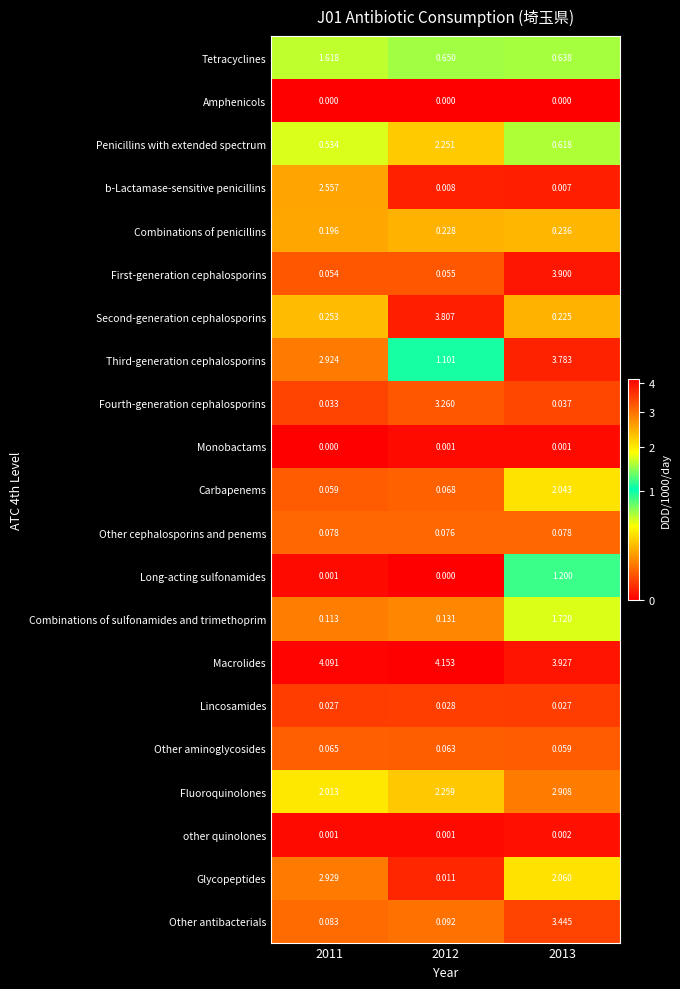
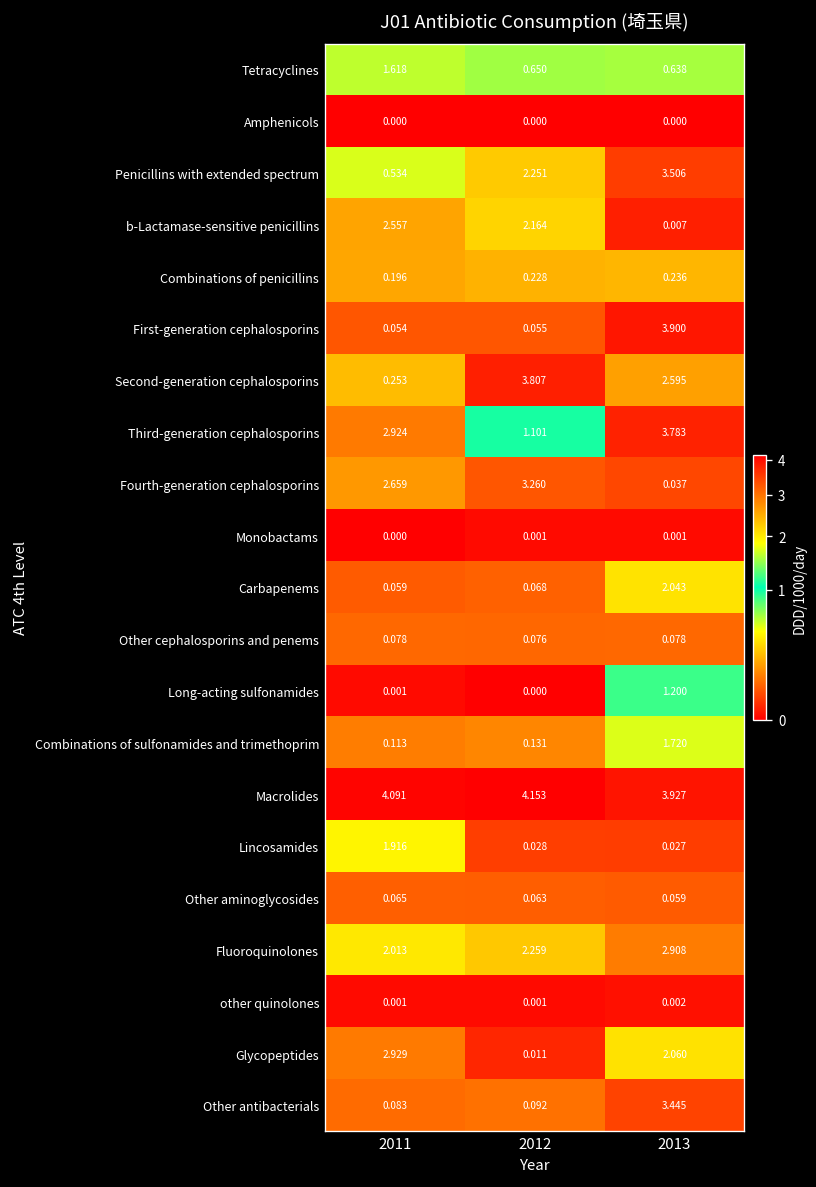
  {
    "Tetracyclines": {
      "2011": 1.618,
      "2012": 0.650,
      "2013": 0.638
    },
    "Amphenicols": {
      "2011": 0.000,
      "2012": 0.000,
      "2013": 0.000
    },
    "Penicillins with extended spectrum": {
      "2011": 0.534,
      "2012": 2.251,
-     "2013": 0.618
+     "2013": 3.506
    },
    "b-Lactamase-sensitive penicillins": {
      "2011": 2.557,
-     "2012": 0.008,
+     "2012": 2.164,
      "2013": 0.007
    },
    "Combinations of penicillins": {
      "2011": 0.196,
      "2012": 0.228,
      "2013": 0.236
    },
    "First-generation cephalosporins": {
      "2011": 0.054,
      "2012": 0.055,
      "2013": 3.900
    },
    "Second-generation cephalosporins": {
      "2011": 0.253,
      "2012": 3.807,
-     "2013": 0.225
+     "2013": 2.595
    },
    "Third-generation cephalosporins": {
      "2011": 2.924,
      "2012": 1.101,
      "2013": 3.783
    },
    "Fourth-generation cephalosporins": {
-     "2011": 0.033,
+     "2011": 2.659,
      "2012": 3.260,
      "2013": 0.037
    },
    "Monobactams": {
      "2011": 0.000,
      "2012": 0.001,
      "2013": 0.001
    },
    "Carbapenems": {
      "2011": 0.059,
      "2012": 0.068,
      "2013": 2.043
    },
    "Other cephalosporins and penems": {
      "2011": 0.078,
      "2012": 0.076,
      "2013": 0.078
    },
    "Long-acting sulfonamides": {
      "2011": 0.001,
      "2012": 0.000,
      "2013": 1.200
    },
    "Combinations of sulfonamides and trimethoprim": {
      "2011": 0.113,
      "2012": 0.131,
      "2013": 1.720
    },
    "Macrolides": {
      "2011": 4.091,
      "2012": 4.153,
      "2013": 3.927
    },
    "Lincosamides": {
-     "2011": 0.027,
+     "2011": 1.916,
      "2012": 0.028,
      "2013": 0.027
    },
    "Other aminoglycosides": {
      "2011": 0.065,
      "2012": 0.063,
      "2013": 0.059
    },
    "Fluoroquinolones": {
      "2011": 2.013,
      "2012": 2.259,
      "2013": 2.908
    },
    "other quinolones": {
      "2011": 0.001,
      "2012": 0.001,
      "2013": 0.002
    },
    "Glycopeptides": {
      "2011": 2.929,
      "2012": 0.011,
      "2013": 2.060
    },
    "Other antibacterials": {
      "2011": 0.083,
      "2012": 0.092,
      "2013": 3.445
    }
  }
